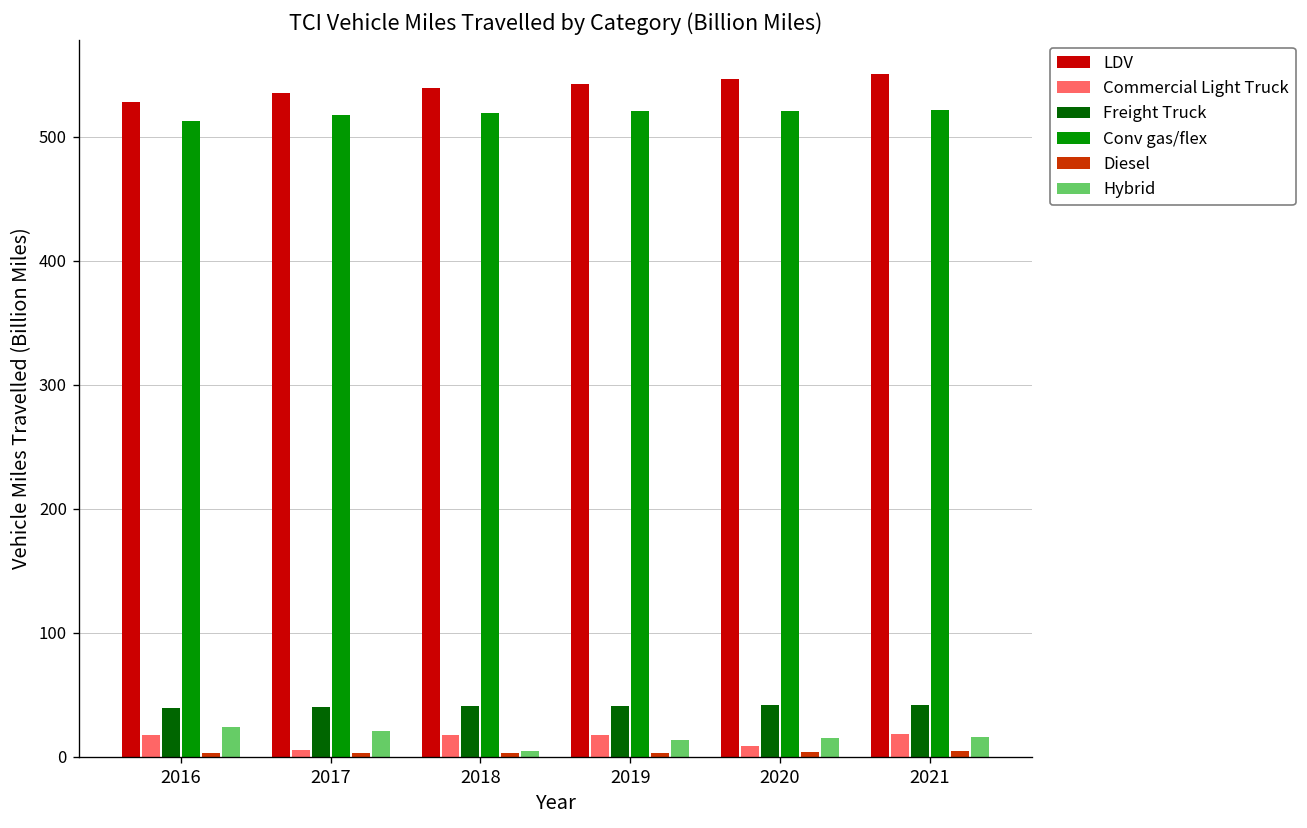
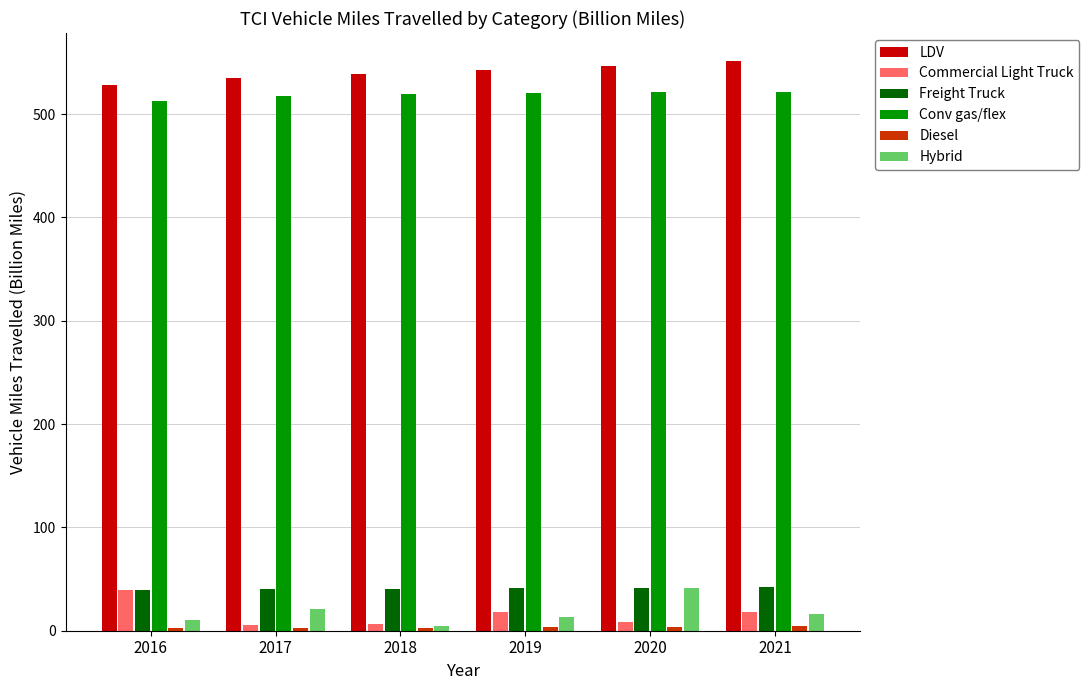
  {
    "Commercial Light Truck": {
-     "2016": 17,
+     "2016": 40,
      "2017": 5,
-     "2018": 18,
+     "2018": 6,
      "2019": 18,
      "2020": 9,
      "2021": 18
    },
    "Hybrid": {
-     "2016": 24,
+     "2016": 10,
      "2017": 21,
      "2018": 5,
      "2019": 14,
-     "2020": 15,
+     "2020": 41,
      "2021": 16
    }
  }
